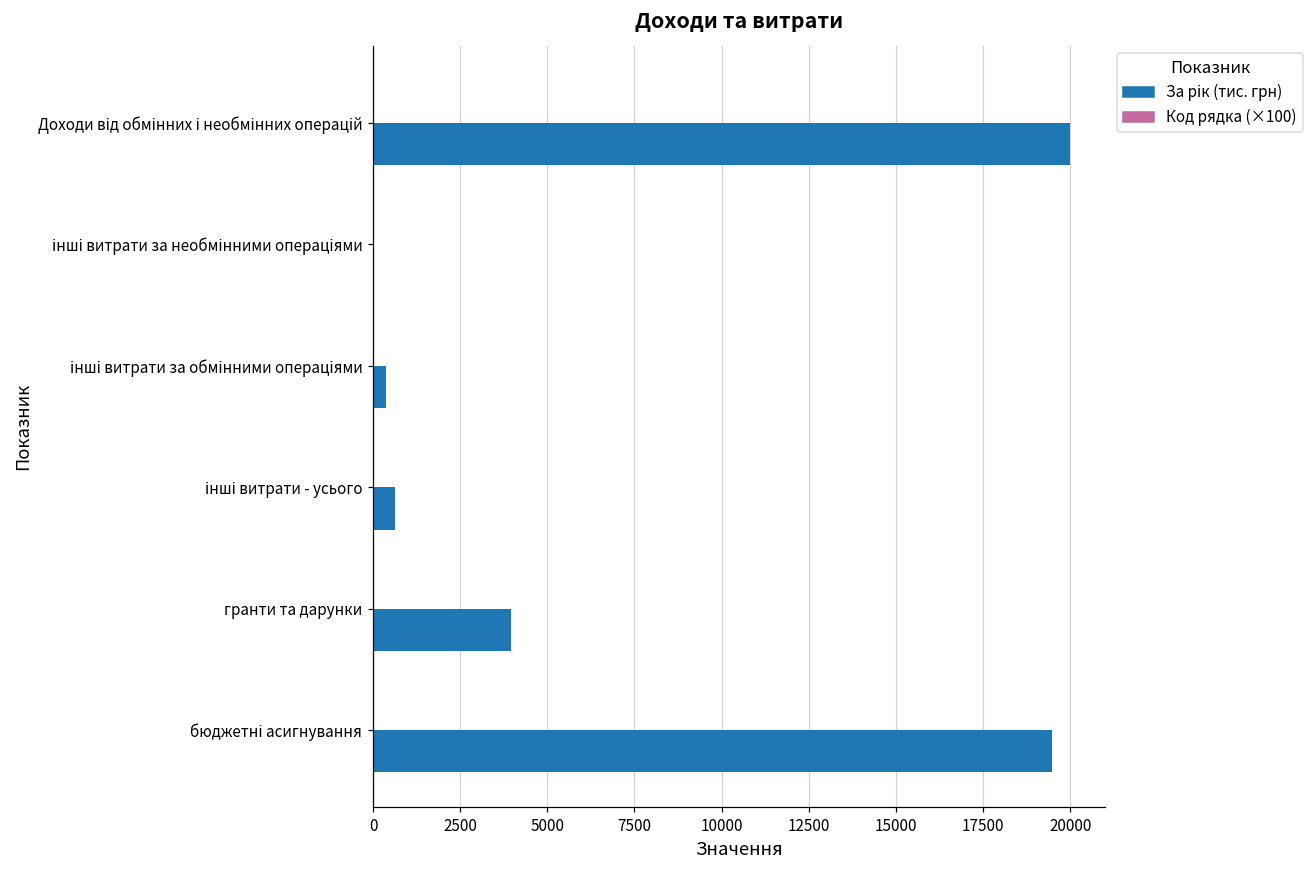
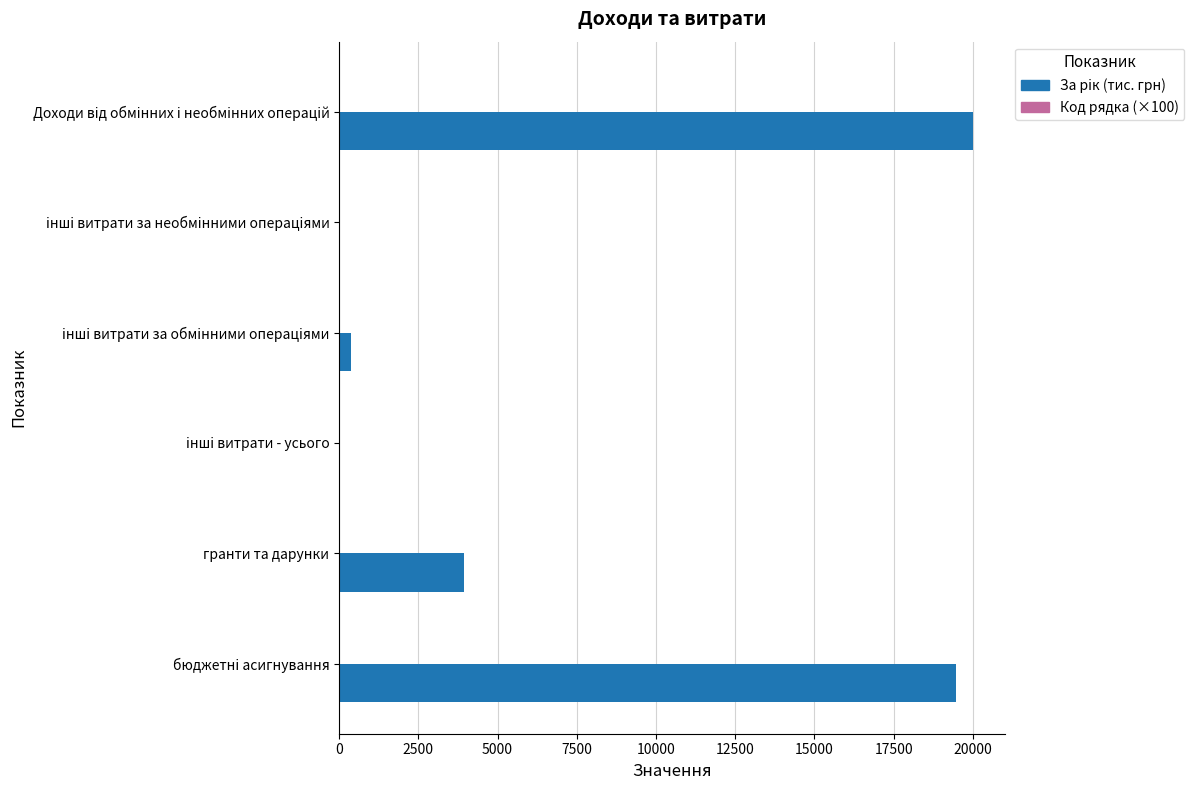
  {
    "За рік (тис. грн)": {
      "Доходи від обмінних і необмінних операцій": 20000,
      "інші витрати за обмінними операціями": 400,
-     "інші витрати - усього": 600,
+     "інші витрати - усього": 0,
      "гранти та дарунки": 4000,
      "бюджетні асигнування": 19500
    }
  }
